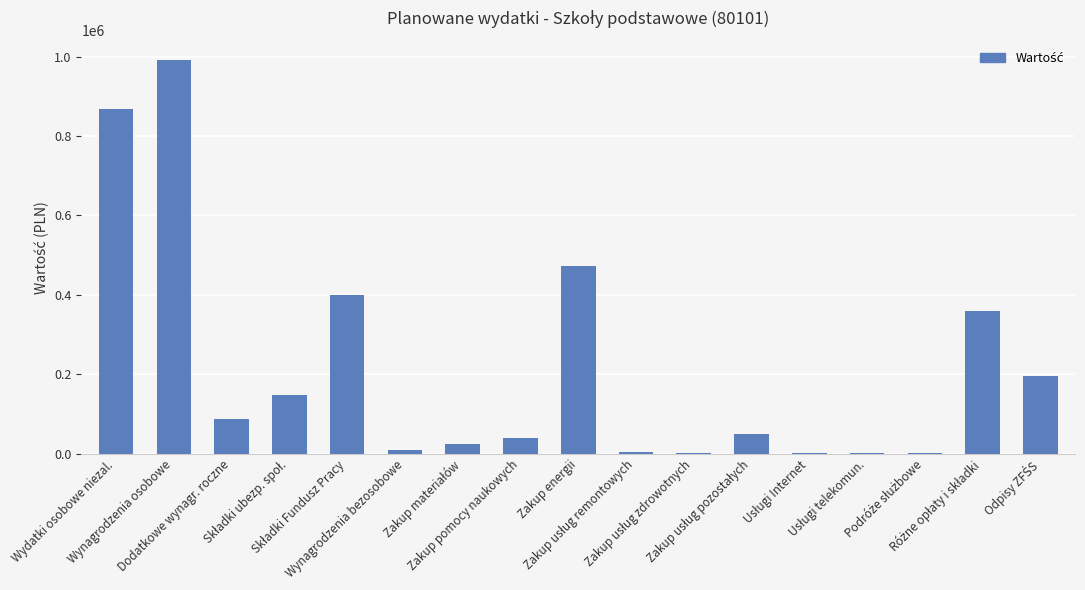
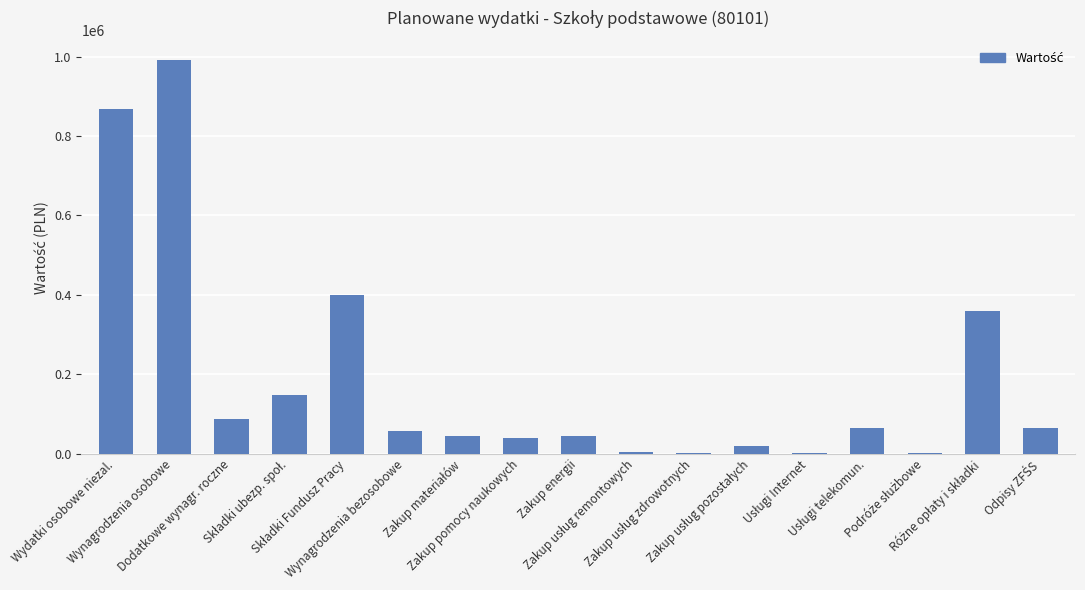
  {
    "Wydatki osobowe niezal.": 870000,
    "Wynagrodzenia osobowe": 990000,
    "Dodatkowe wynagr. roczne": 90000,
    "Składki ubezp. społ.": 150000,
    "Składki Fundusz Pracy": 400000,
-   "Wynagrodzenia bezosobowe": 10000,
-   "Zakup materiałów": 20000,
+   "Wynagrodzenia bezosobowe": 60000,
+   "Zakup materiałów": 40000,
    "Zakup pomocy naukowych": 40000,
-   "Zakup energii": 470000,
-   "Zakup usług pozostałych": 50000,
-   "Usługi telekomun.": 0,
+   "Zakup energii": 50000,
+   "Zakup usług pozostałych": 20000,
+   "Usługi telekomun.": 70000,
    "Różne opłaty i składki": 360000,
-   "Odpisy ZFŚS": 190000
+   "Odpisy ZFŚS": 60000
  }
